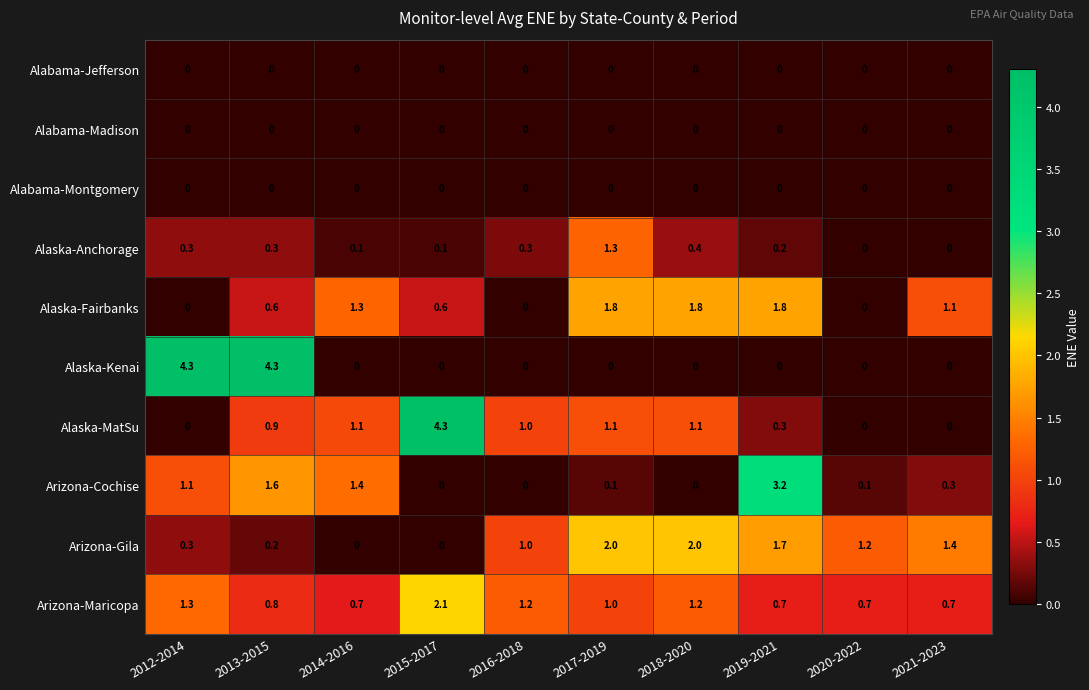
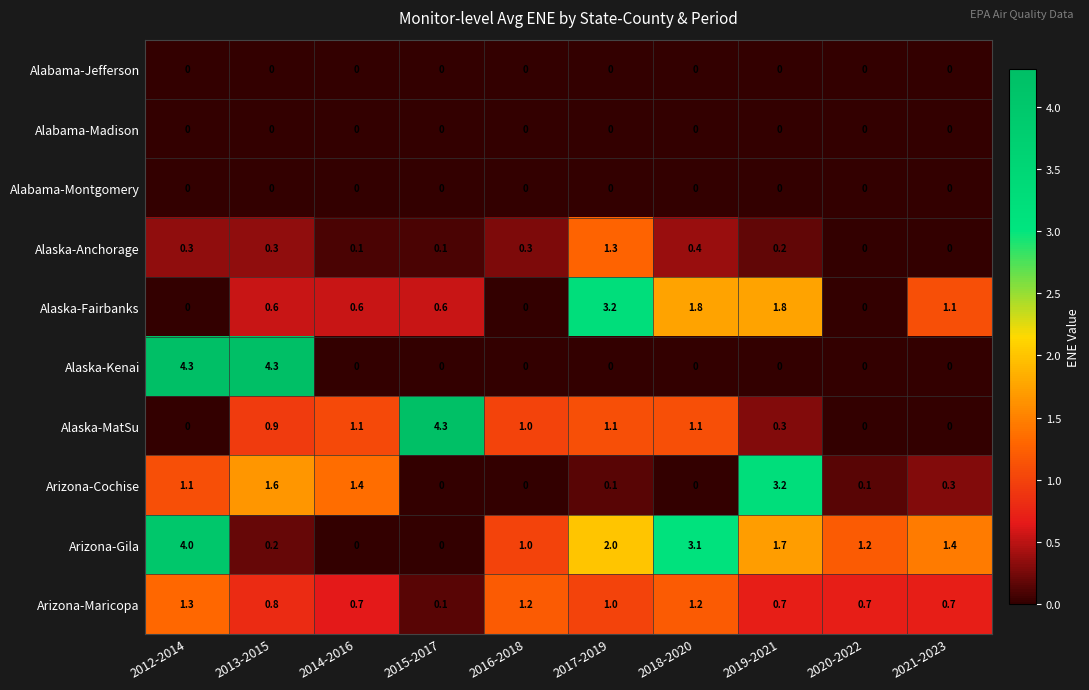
  {
    "Alabama-Jefferson": {
      "2012-2014": 0,
      "2013-2015": 0,
      "2014-2016": 0,
      "2015-2017": 0,
      "2017-2019": 0,
      "2018-2020": 0,
      "2020-2022": 0,
      "2021-2023": 0
    },
    "Alabama-Madison": {
      "2012-2014": 0,
      "2013-2015": 0,
      "2014-2016": 0,
      "2015-2017": 0,
      "2017-2019": 0,
      "2018-2020": 0,
      "2020-2022": 0,
      "2021-2023": 0
    },
    "Alabama-Montgomery": {
      "2012-2014": 0,
      "2013-2015": 0,
      "2014-2016": 0,
      "2015-2017": 0,
      "2017-2019": 0,
      "2018-2020": 0,
      "2020-2022": 0,
      "2021-2023": 0
    },
    "Alaska-Anchorage": {
      "2012-2014": 0.3,
      "2013-2015": 0.3,
      "2014-2016": 0.1,
      "2015-2017": 0.1,
      "2016-2018": 0.3,
      "2017-2019": 1.3,
      "2018-2020": 0.4,
      "2019-2021": 0.2,
      "2020-2022": 0,
      "2021-2023": 0
    },
    "Alaska-Fairbanks": {
      "2012-2014": 0,
      "2013-2015": 0.6,
-     "2014-2016": 1.3,
+     "2014-2016": 0.6,
      "2015-2017": 0.6,
-     "2017-2019": 1.8,
+     "2017-2019": 3.2,
      "2018-2020": 1.8,
      "2019-2021": 1.8,
      "2020-2022": 0,
      "2021-2023": 1.1
    },
    "Alaska-Kenai": {
      "2012-2014": 4.3,
      "2013-2015": 4.3,
      "2014-2016": 0,
      "2015-2017": 0,
      "2017-2019": 0,
      "2018-2020": 0,
      "2020-2022": 0,
      "2021-2023": 0
    },
    "Alaska-MatSu": {
      "2012-2014": 0,
      "2013-2015": 0.9,
      "2014-2016": 1.1,
      "2015-2017": 4.3,
      "2016-2018": 1.0,
      "2017-2019": 1.1,
      "2018-2020": 1.1,
      "2019-2021": 0.3,
      "2020-2022": 0,
      "2021-2023": 0
    },
    "Arizona-Cochise": {
      "2012-2014": 1.1,
      "2013-2015": 1.6,
      "2014-2016": 1.4,
      "2015-2017": 0,
      "2017-2019": 0.1,
      "2018-2020": 0,
      "2019-2021": 3.2,
      "2020-2022": 0.1,
      "2021-2023": 0.3
    },
    "Arizona-Gila": {
-     "2012-2014": 0.3,
+     "2012-2014": 4.0,
      "2013-2015": 0.2,
      "2014-2016": 0,
      "2015-2017": 0,
      "2016-2018": 1.0,
      "2017-2019": 2.0,
-     "2018-2020": 2.0,
+     "2018-2020": 3.1,
      "2019-2021": 1.7,
      "2020-2022": 1.2,
      "2021-2023": 1.4
    },
    "Arizona-Maricopa": {
      "2012-2014": 1.3,
      "2013-2015": 0.8,
      "2014-2016": 0.7,
-     "2015-2017": 2.1,
+     "2015-2017": 0.1,
      "2016-2018": 1.2,
      "2017-2019": 1.0,
      "2018-2020": 1.2,
      "2019-2021": 0.7,
      "2020-2022": 0.7,
      "2021-2023": 0.7
    }
  }
